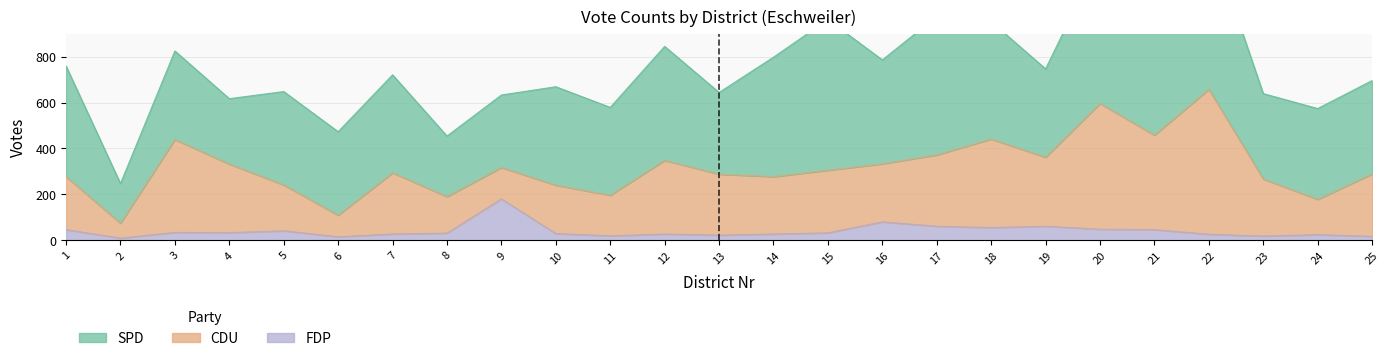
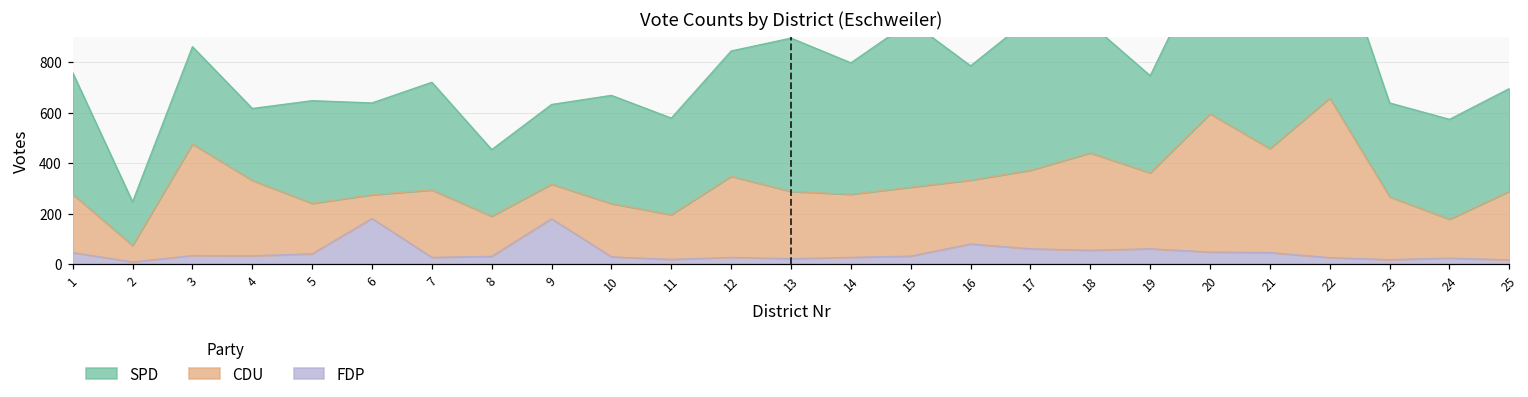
  {
    "FDP": {
      "1": 50,
      "2": 10,
      "3": 30,
      "4": 30,
      "5": 40,
-     "6": 20,
+     "6": 180,
      "7": 30,
      "8": 30,
      "9": 180,
      "10": 30,
      "11": 20,
      "12": 30,
      "13": 20,
      "14": 30,
      "15": 30,
      "16": 80,
      "17": 60,
      "18": 60,
      "19": 60,
      "20": 50,
      "21": 50,
      "22": 30,
      "23": 20,
      "24": 20,
      "25": 20
    },
    "CDU": {
      "1": 230,
      "2": 70,
-     "3": 410,
+     "3": 440,
      "4": 300,
      "5": 200,
      "6": 90,
      "7": 270,
      "8": 160,
      "9": 140,
      "10": 210,
      "11": 180,
      "12": 320,
      "13": 270,
      "14": 250,
      "15": 270,
      "16": 250,
      "17": 310,
      "18": 390,
      "19": 300,
      "20": 550,
      "21": 410,
      "22": 630,
      "23": 250,
      "24": 150,
      "25": 270
    },
    "SPD": {
      "1": 480,
      "2": 170,
      "3": 390,
      "4": 290,
      "5": 410,
      "6": 360,
      "7": 430,
      "8": 260,
      "9": 320,
      "10": 430,
      "11": 380,
      "12": 500,
-     "13": 360,
+     "13": 610,
      "14": 520,
      "16": 450,
      "19": 390,
      "23": 370,
      "24": 400,
      "25": 410
    }
  }
